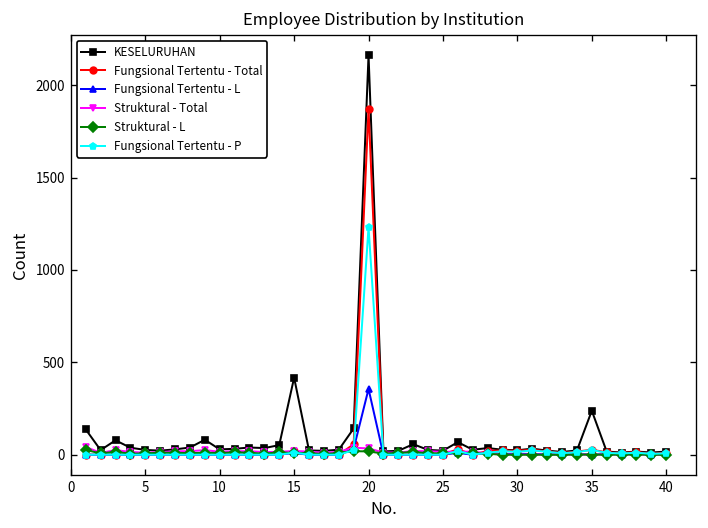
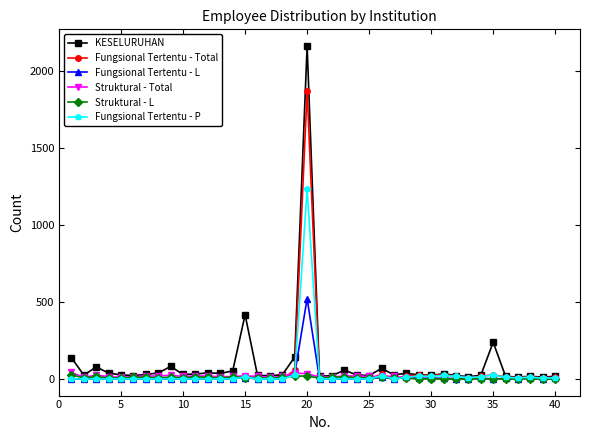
  {
    "KESELURUHAN": {
      "15": 420,
      "20": 2160,
      "35": 240
    },
    "Fungsional Tertentu - Total": {
      "20": 1870
    },
    "Fungsional Tertentu - L": {
-     "20": 360
+     "20": 520
    },
    "Fungsional Tertentu - P": {
      "20": 1230
    }
  }
